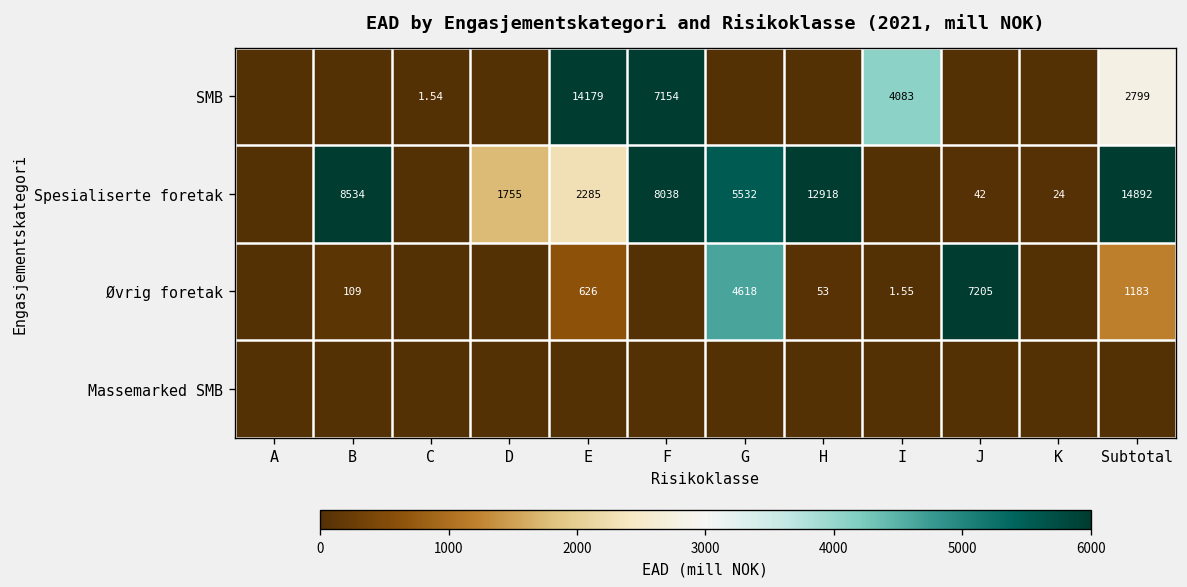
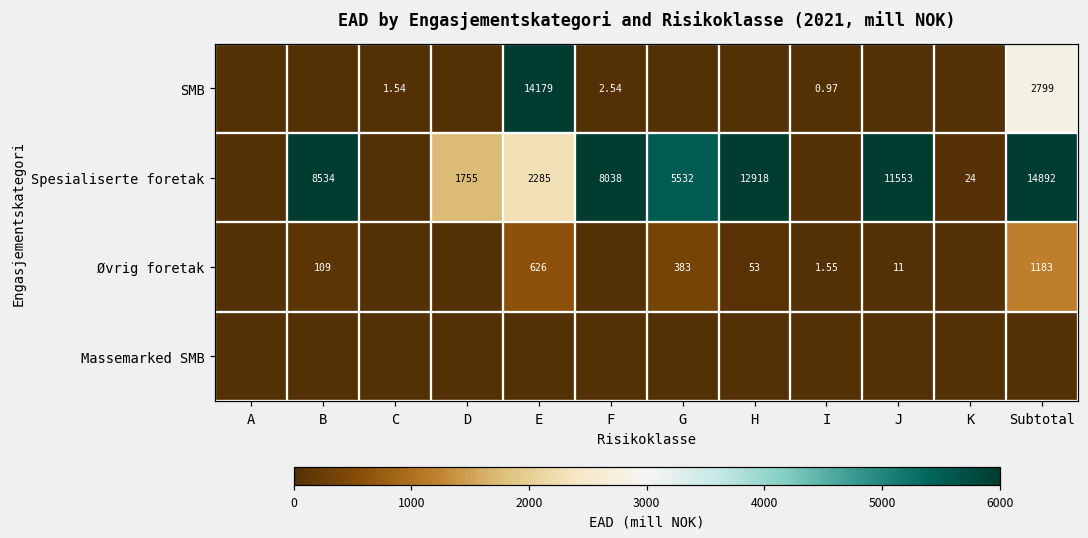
  {
    "SMB": {
      "C": 1.54,
      "E": 14179,
-     "F": 7154,
-     "I": 4083,
+     "F": 2.54,
+     "I": 0.97,
      "Subtotal": 2799
    },
    "Spesialiserte foretak": {
      "B": 8534,
      "D": 1755,
      "E": 2285,
      "F": 8038,
      "G": 5532,
      "H": 12918,
-     "J": 42,
+     "J": 11553,
      "K": 24,
      "Subtotal": 14892
    },
    "Øvrig foretak": {
      "B": 109,
      "E": 626,
-     "G": 4618,
+     "G": 383,
      "H": 53,
      "I": 1.55,
-     "J": 7205,
+     "J": 11,
      "Subtotal": 1183
    }
  }
